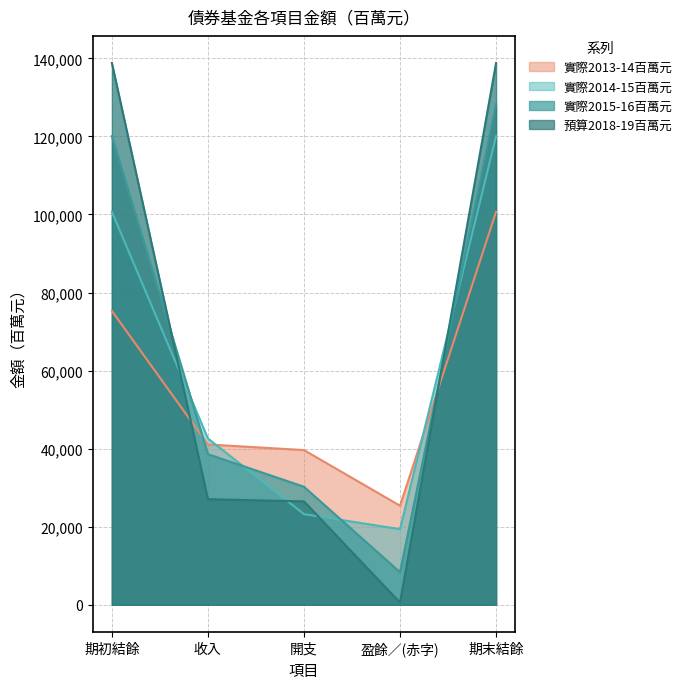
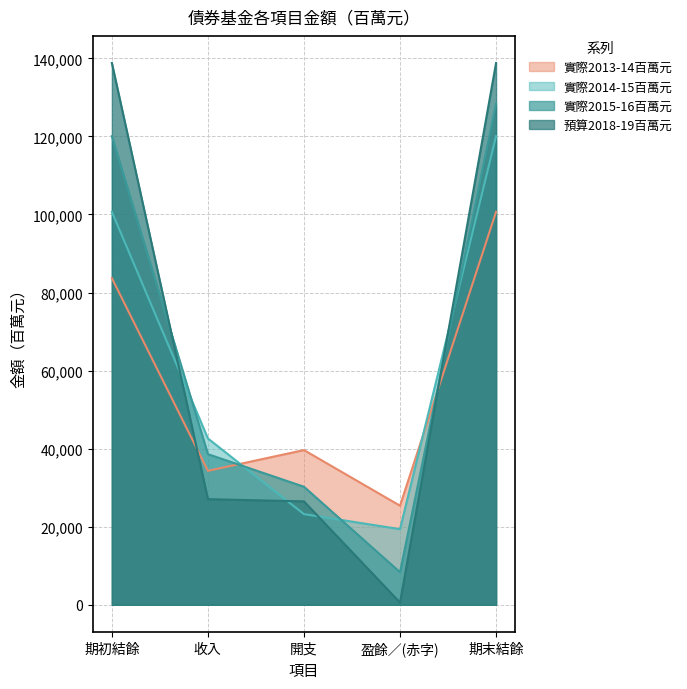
  {
    "實際2013-14百萬元": {
-     "期初結餘": "75,000",
-     "收入": "41,000",
+     "期初結餘": "84,000",
+     "收入": "34,000",
      "開支": "40,000",
      "盈餘／(赤字)": "25,000",
      "期末結餘": "101,000"
    }
  }
